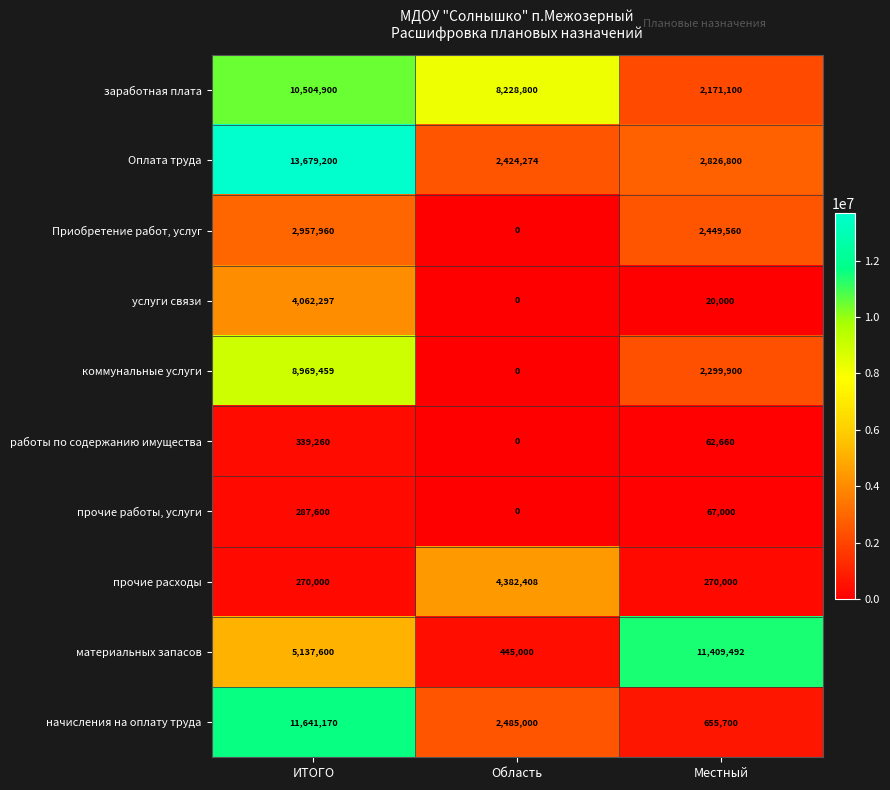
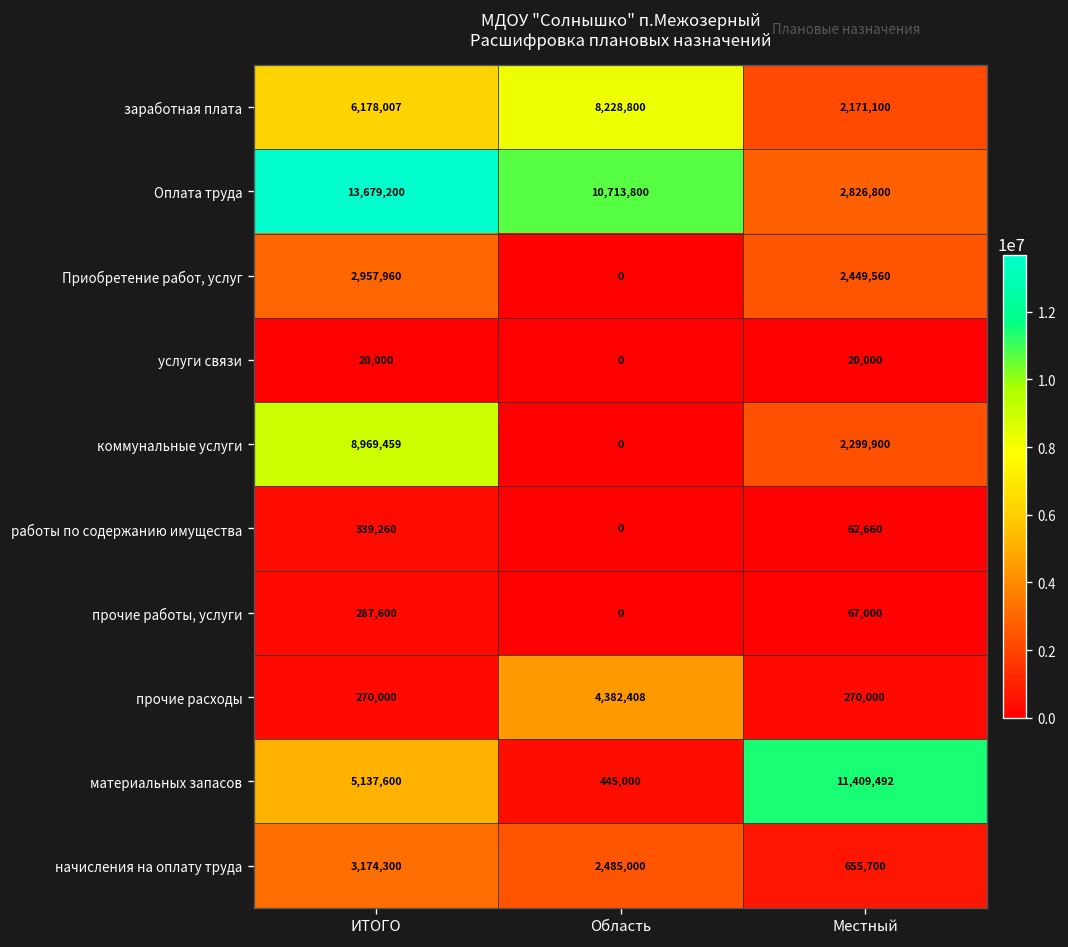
  {
    "заработная плата": {
-     "ИТОГО": "10,504,900",
+     "ИТОГО": "6,178,007",
      "Область": "8,228,800",
      "Местный": "2,171,100"
    },
    "Оплата труда": {
      "ИТОГО": "13,679,200",
-     "Область": "2,424,274",
+     "Область": "10,713,800",
      "Местный": "2,826,800"
    },
    "Приобретение работ, услуг": {
      "ИТОГО": "2,957,960",
      "Область": "0",
      "Местный": "2,449,560"
    },
    "услуги связи": {
-     "ИТОГО": "4,062,297",
+     "ИТОГО": "20,000",
      "Область": "0",
      "Местный": "20,000"
    },
    "коммунальные услуги": {
      "ИТОГО": "8,969,459",
      "Область": "0",
      "Местный": "2,299,900"
    },
    "работы по содержанию имущества": {
      "ИТОГО": "339,260",
      "Область": "0",
      "Местный": "62,660"
    },
    "прочие работы, услуги": {
      "ИТОГО": "287,600",
      "Область": "0",
      "Местный": "67,000"
    },
    "прочие расходы": {
      "ИТОГО": "270,000",
      "Область": "4,382,408",
      "Местный": "270,000"
    },
    "материальных запасов": {
      "ИТОГО": "5,137,600",
      "Область": "445,000",
      "Местный": "11,409,492"
    },
    "начисления на оплату труда": {
-     "ИТОГО": "11,641,170",
+     "ИТОГО": "3,174,300",
      "Область": "2,485,000",
      "Местный": "655,700"
    }
  }
